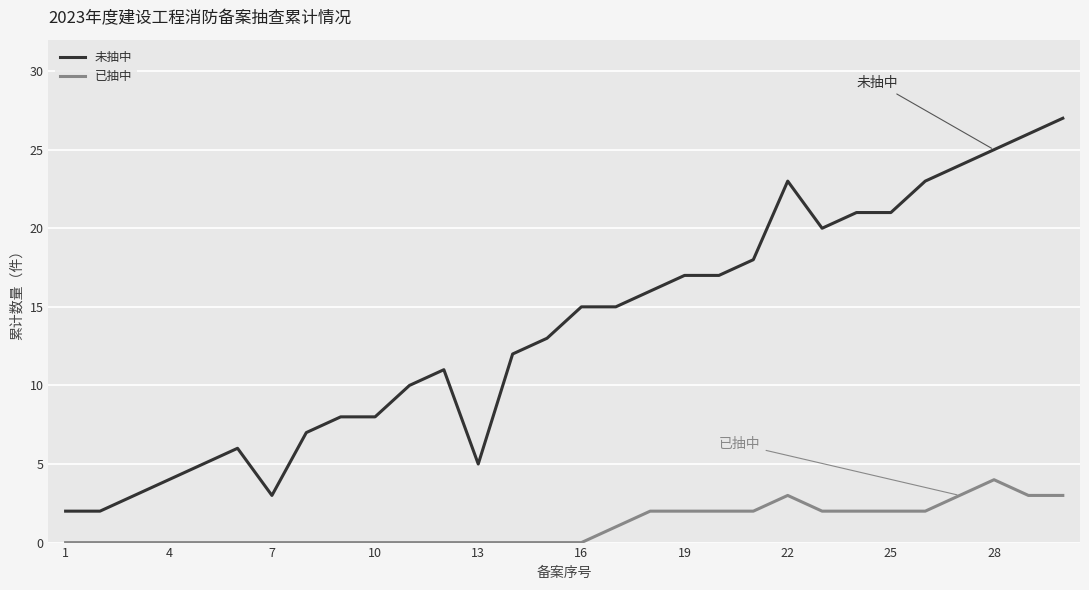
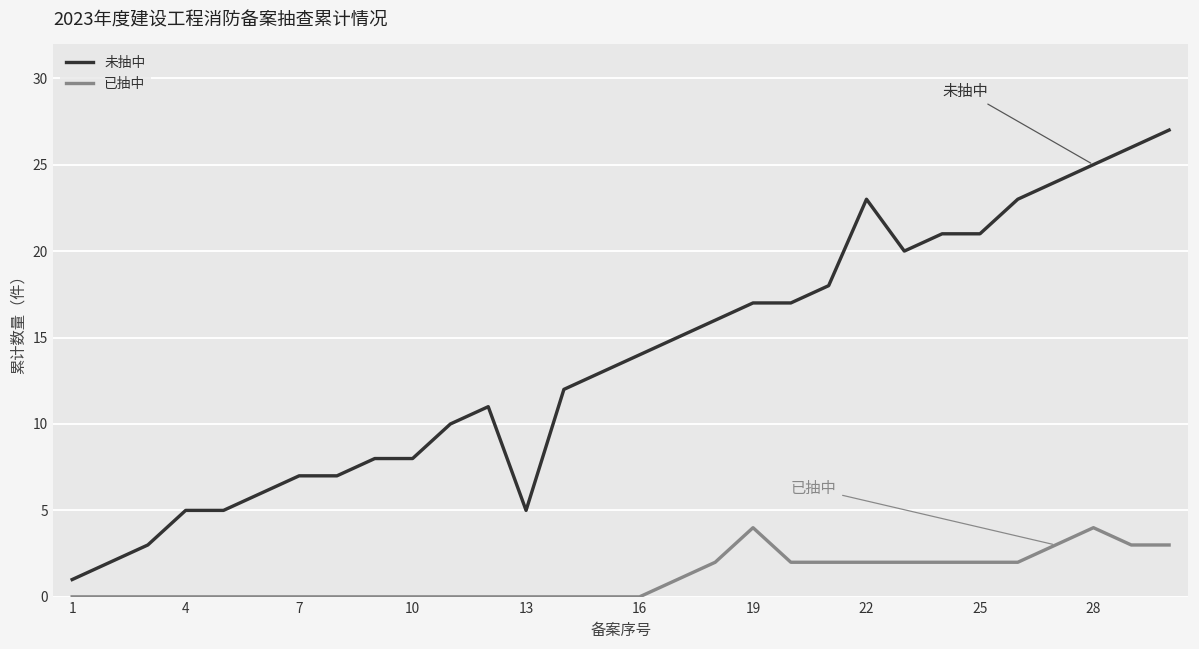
  {
    "未抽中": {
-     "1": 2,
-     "4": 4,
-     "7": 3,
+     "1": 1,
+     "4": 5,
+     "7": 7,
      "10": 8,
      "13": 5,
-     "16": 15,
+     "16": 14,
      "19": 17,
      "22": 23,
      "25": 21,
      "28": 25
    },
    "已抽中": {
      "1": 0,
      "4": 0,
      "7": 0,
      "10": 0,
      "13": 0,
      "16": 0,
-     "19": 2,
-     "22": 3,
+     "19": 4,
+     "22": 2,
      "25": 2,
      "28": 4
    }
  }
